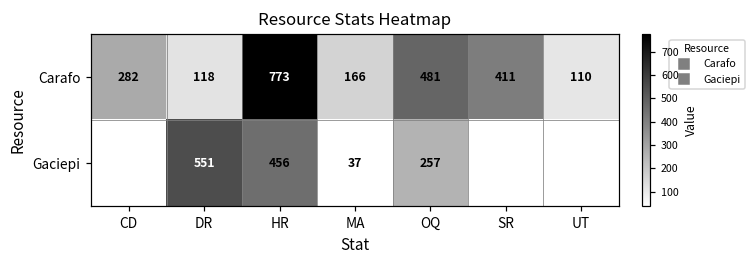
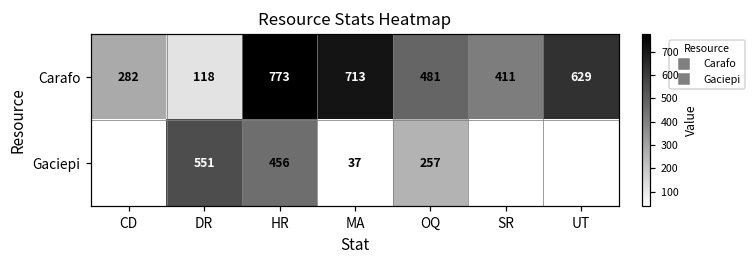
  {
    "Carafo": {
      "CD": 282,
      "DR": 118,
      "HR": 773,
-     "MA": 166,
+     "MA": 713,
      "OQ": 481,
      "SR": 411,
-     "UT": 110
+     "UT": 629
    },
    "Gaciepi": {
      "DR": 551,
      "HR": 456,
      "MA": 37,
      "OQ": 257
    }
  }
